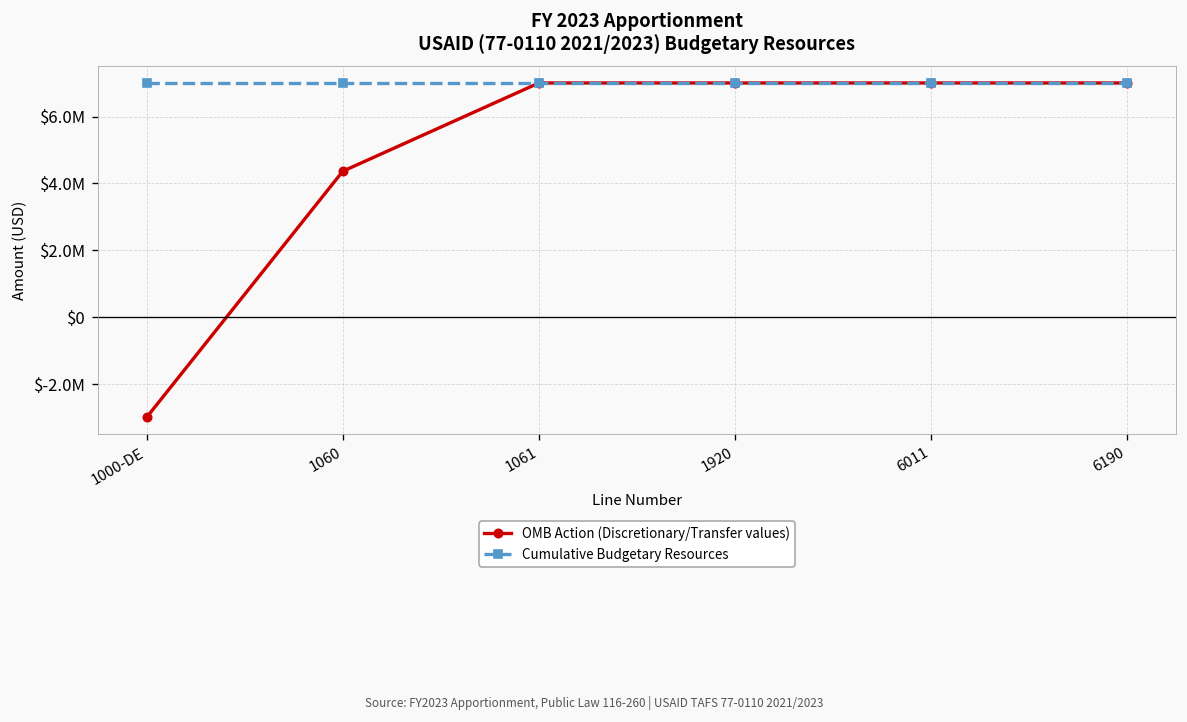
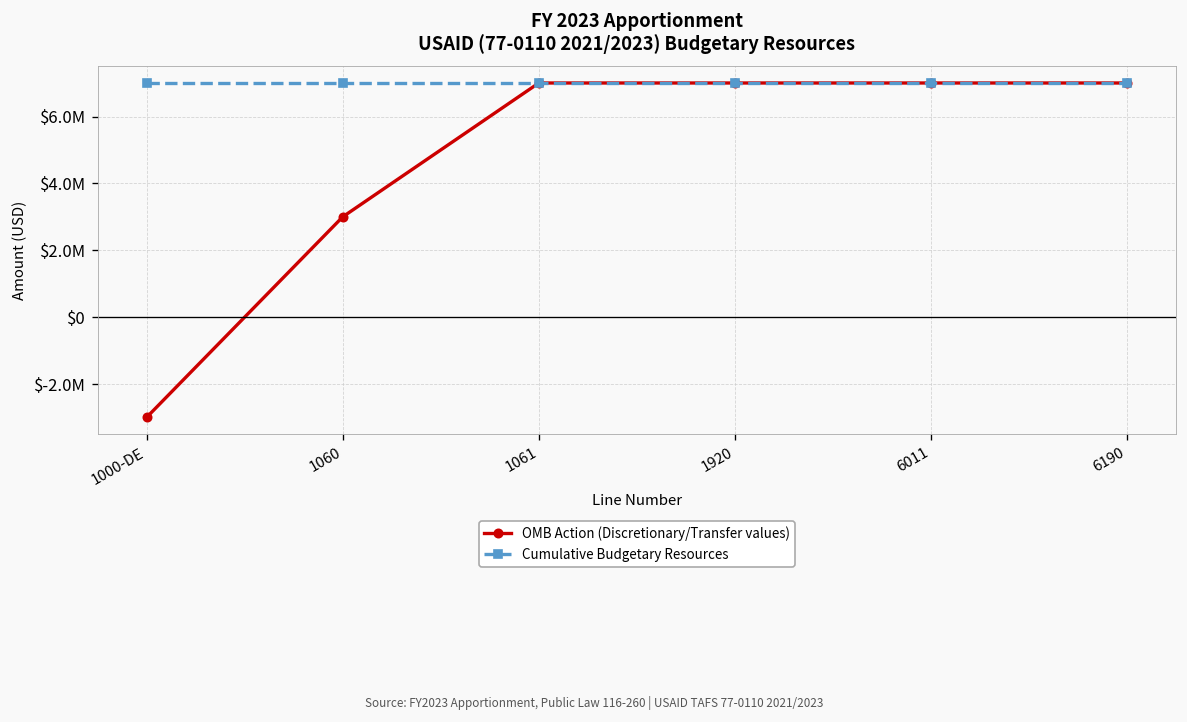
  {
    "OMB Action (Discretionary/Transfer values)": {
      "1000-DE": "$-3000000",
-     "1060": "$4400000"
+     "1060": "$3000000"
    },
    "Cumulative Budgetary Resources": {
      "1000-DE": "$7000000",
      "1060": "$7000000"
    }
  }
